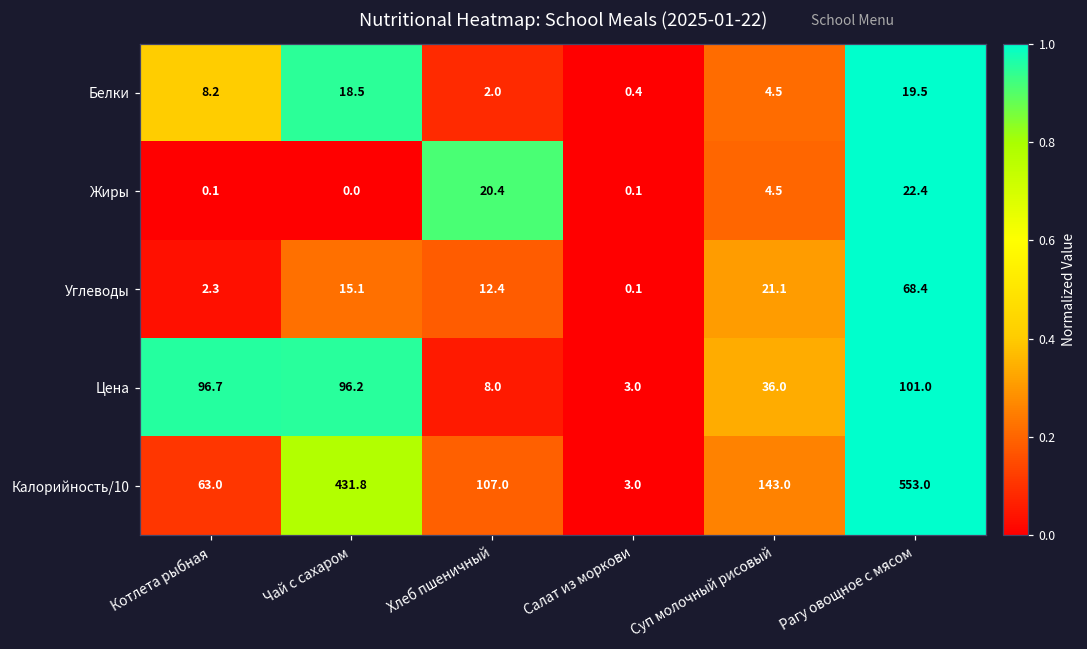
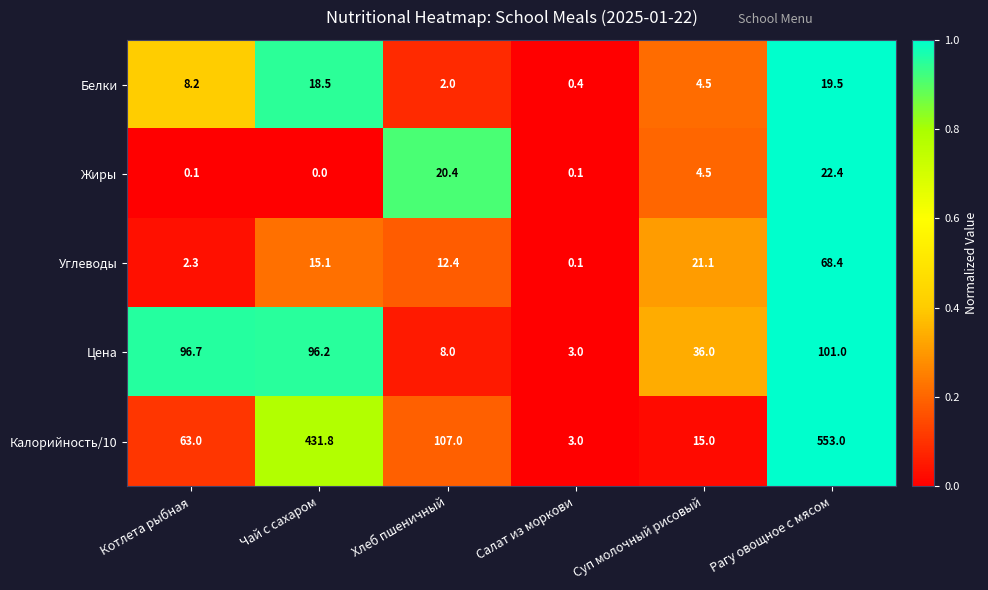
  {
    "Белки": {
      "Котлета рыбная": 8.2,
      "Чай с сахаром": 18.5,
      "Хлеб пшеничный": 2.0,
      "Салат из моркови": 0.4,
      "Суп молочный рисовый": 4.5,
      "Рагу овощное с мясом": 19.5
    },
    "Жиры": {
      "Котлета рыбная": 0.1,
      "Чай с сахаром": 0.0,
      "Хлеб пшеничный": 20.4,
      "Салат из моркови": 0.1,
      "Суп молочный рисовый": 4.5,
      "Рагу овощное с мясом": 22.4
    },
    "Углеводы": {
      "Котлета рыбная": 2.3,
      "Чай с сахаром": 15.1,
      "Хлеб пшеничный": 12.4,
      "Салат из моркови": 0.1,
      "Суп молочный рисовый": 21.1,
      "Рагу овощное с мясом": 68.4
    },
    "Цена": {
      "Котлета рыбная": 96.7,
      "Чай с сахаром": 96.2,
      "Хлеб пшеничный": 8.0,
      "Салат из моркови": 3.0,
      "Суп молочный рисовый": 36.0,
      "Рагу овощное с мясом": 101.0
    },
    "Калорийность/10": {
      "Котлета рыбная": 63.0,
      "Чай с сахаром": 431.8,
      "Хлеб пшеничный": 107.0,
      "Салат из моркови": 3.0,
-     "Суп молочный рисовый": 143.0,
+     "Суп молочный рисовый": 15.0,
      "Рагу овощное с мясом": 553.0
    }
  }
